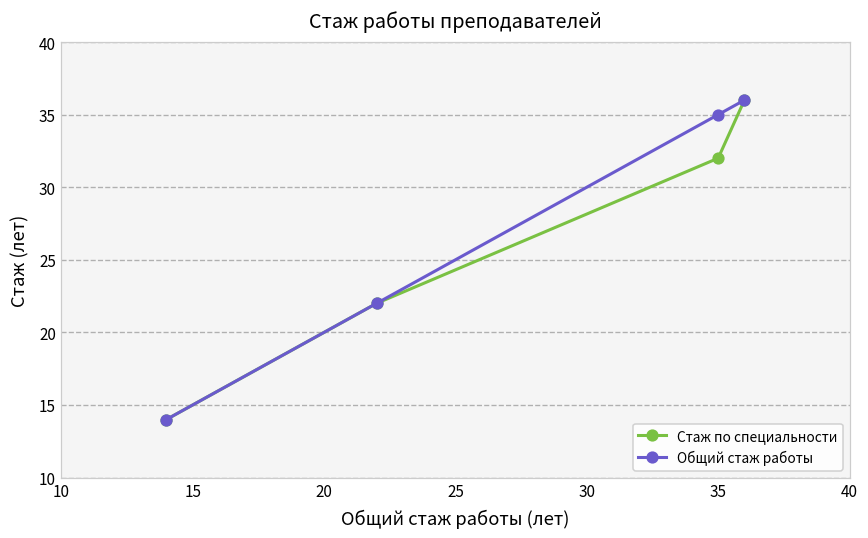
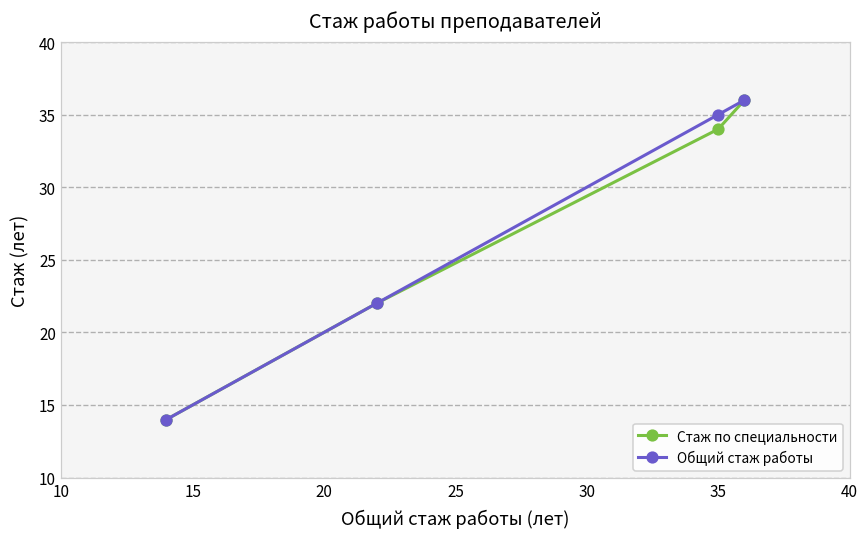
  {
    "Стаж по специальности": {
-     "35": 32
+     "35": 34
    },
    "Общий стаж работы": {
      "35": 35
    }
  }
